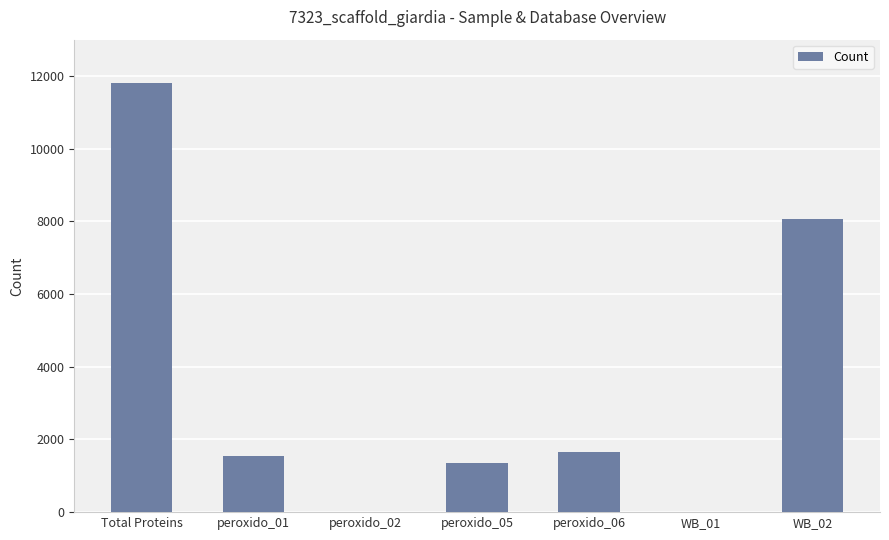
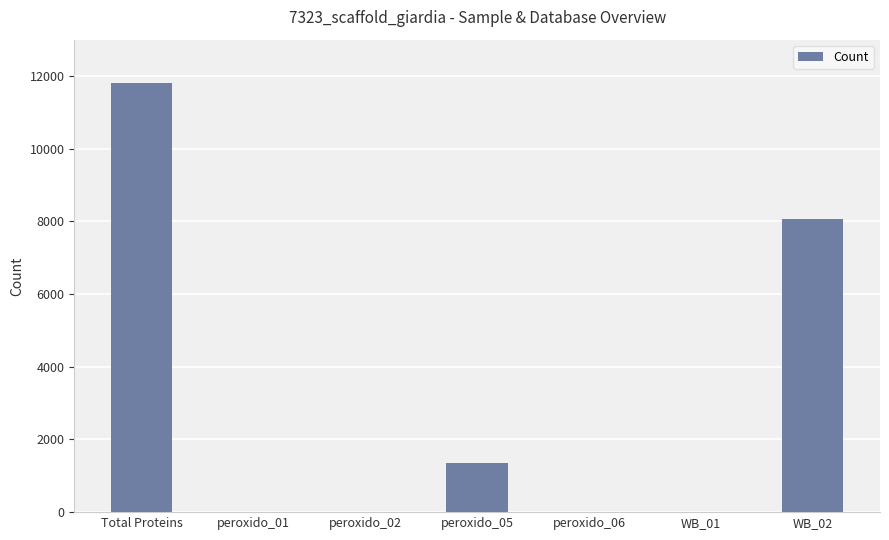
  {
    "Total Proteins": 11800,
-   "peroxido_01": 1500,
+   "peroxido_01": 0,
    "peroxido_05": 1300,
-   "peroxido_06": 1700,
+   "peroxido_06": 0,
    "WB_02": 8100
  }
